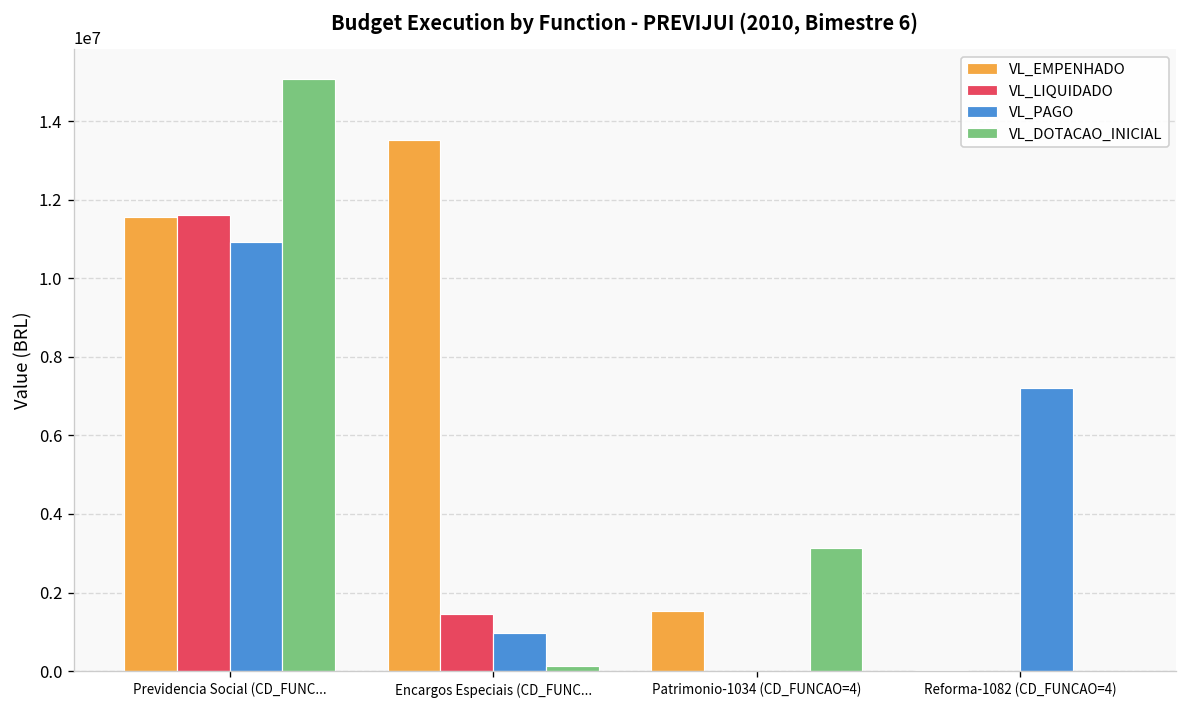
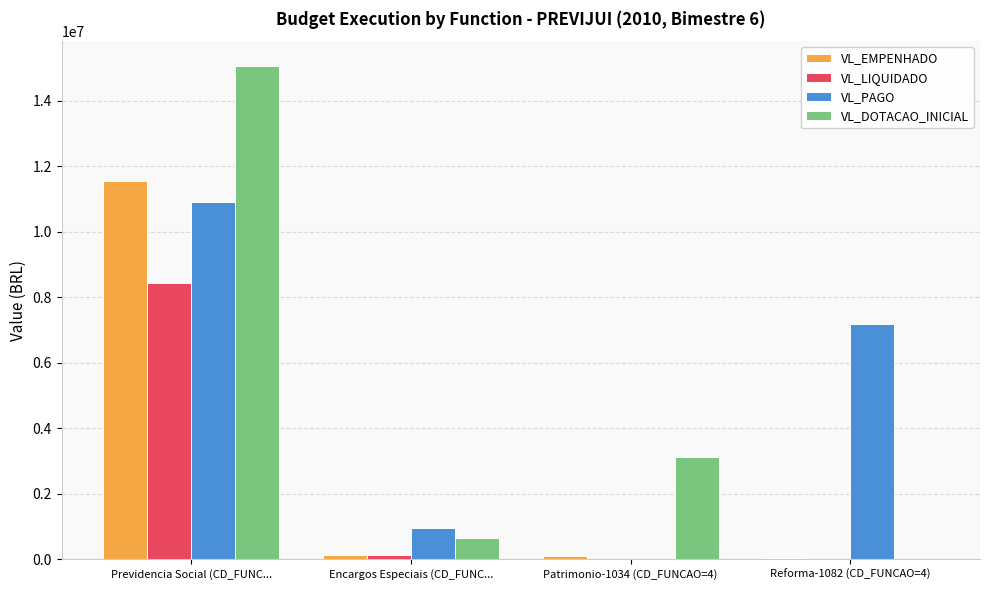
  {
    "VL_EMPENHADO": {
      "Previdencia Social (CD_FUNC...": 11500000,
-     "Encargos Especiais (CD_FUNC...": 13500000,
-     "Patrimonio-1034 (CD_FUNCAO=4)": 1500000
+     "Encargos Especiais (CD_FUNC...": 100000,
+     "Patrimonio-1034 (CD_FUNCAO=4)": 100000
    },
    "VL_LIQUIDADO": {
-     "Previdencia Social (CD_FUNC...": 11600000,
-     "Encargos Especiais (CD_FUNC...": 1400000
+     "Previdencia Social (CD_FUNC...": 8400000,
+     "Encargos Especiais (CD_FUNC...": 100000
    },
    "VL_PAGO": {
      "Previdencia Social (CD_FUNC...": 10900000,
      "Encargos Especiais (CD_FUNC...": 1000000,
      "Reforma-1082 (CD_FUNCAO=4)": 7200000
    },
    "VL_DOTACAO_INICIAL": {
      "Previdencia Social (CD_FUNC...": 15100000,
-     "Encargos Especiais (CD_FUNC...": 100000,
+     "Encargos Especiais (CD_FUNC...": 700000,
      "Patrimonio-1034 (CD_FUNCAO=4)": 3100000,
      "Reforma-1082 (CD_FUNCAO=4)": 0
    }
  }
